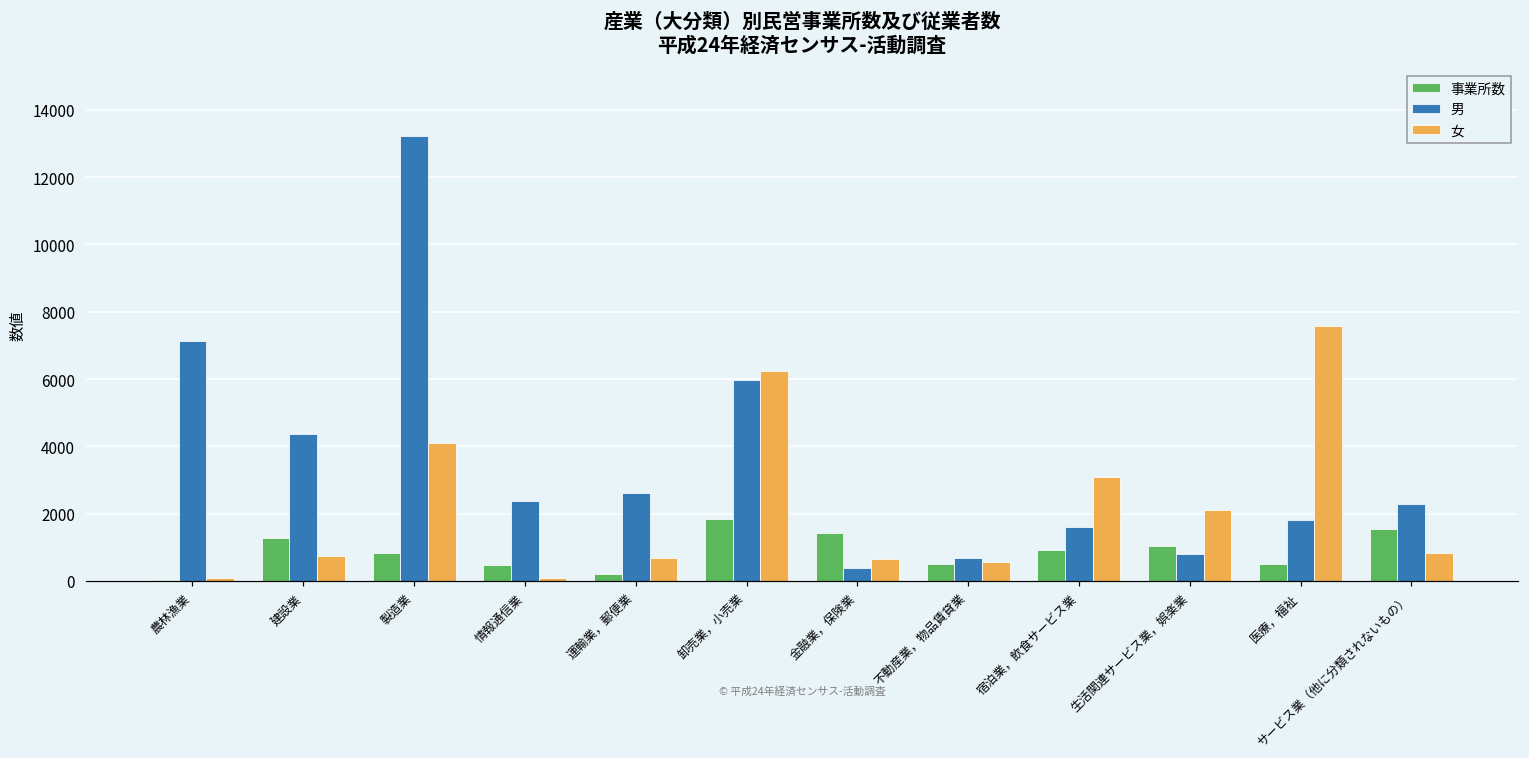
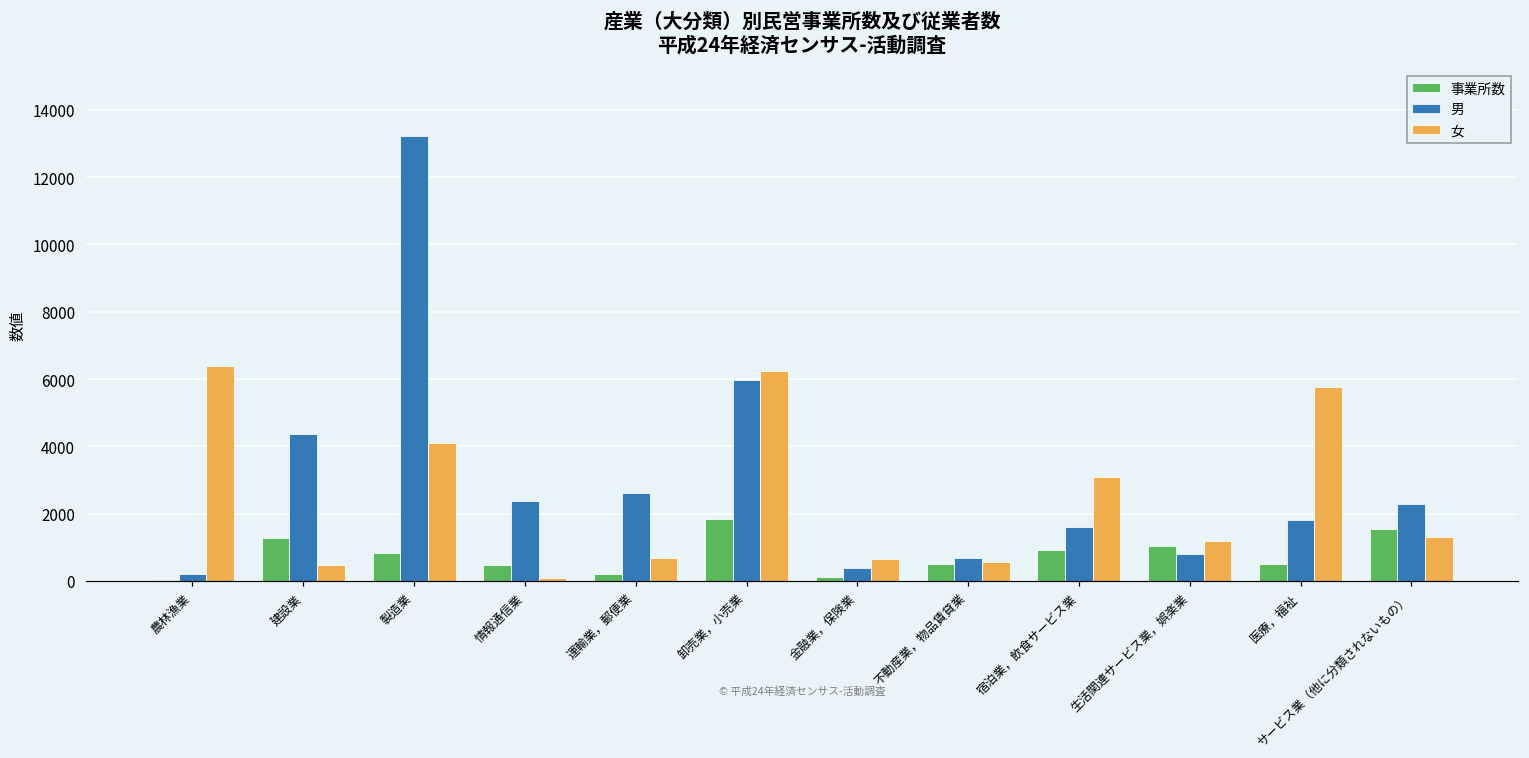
  {
    "事業所数": {
      "建設業": 1300,
      "製造業": 800,
      "情報通信業": 500,
      "運輸業，郵便業": 200,
      "卸売業，小売業": 1800,
-     "金融業，保険業": 1400,
+     "金融業，保険業": 100,
      "不動産業，物品賃貸業": 500,
      "宿泊業，飲食サービス業": 900,
      "生活関連サービス業，娯楽業": 1000,
      "医療，福祉": 500,
      "サービス業（他に分類されないもの）": 1500
    },
    "男": {
-     "農林漁業": 7100,
+     "農林漁業": 200,
      "建設業": 4400,
      "製造業": 13200,
      "情報通信業": 2400,
      "運輸業，郵便業": 2600,
      "卸売業，小売業": 6000,
      "金融業，保険業": 400,
      "不動産業，物品賃貸業": 700,
      "宿泊業，飲食サービス業": 1600,
      "生活関連サービス業，娯楽業": 800,
      "医療，福祉": 1800,
      "サービス業（他に分類されないもの）": 2300
    },
    "女": {
-     "農林漁業": 100,
-     "建設業": 700,
+     "農林漁業": 6400,
+     "建設業": 500,
      "製造業": 4100,
      "運輸業，郵便業": 700,
      "卸売業，小売業": 6200,
      "金融業，保険業": 700,
      "不動産業，物品賃貸業": 600,
      "宿泊業，飲食サービス業": 3100,
-     "生活関連サービス業，娯楽業": 2100,
-     "医療，福祉": 7600,
-     "サービス業（他に分類されないもの）": 800
+     "生活関連サービス業，娯楽業": 1200,
+     "医療，福祉": 5800,
+     "サービス業（他に分類されないもの）": 1300
    }
  }
